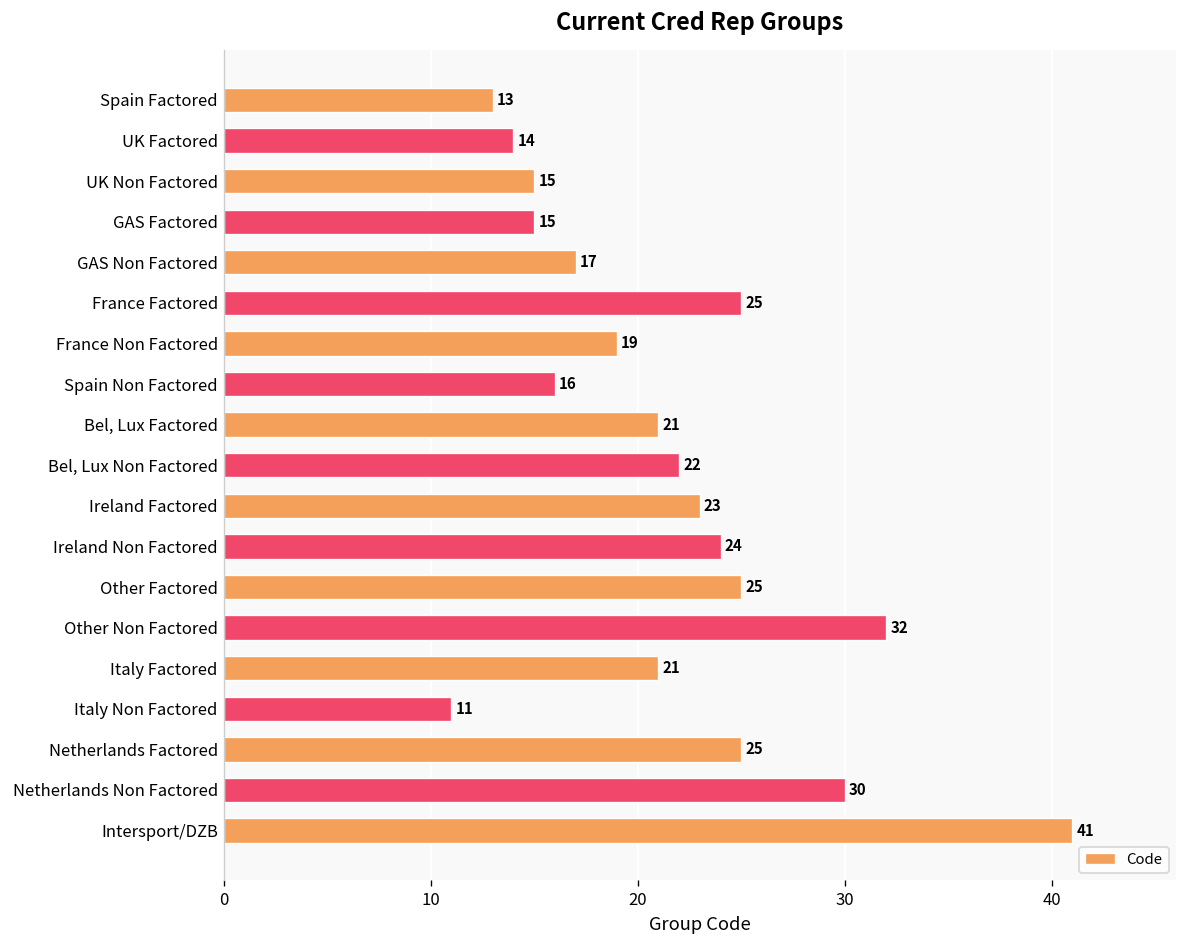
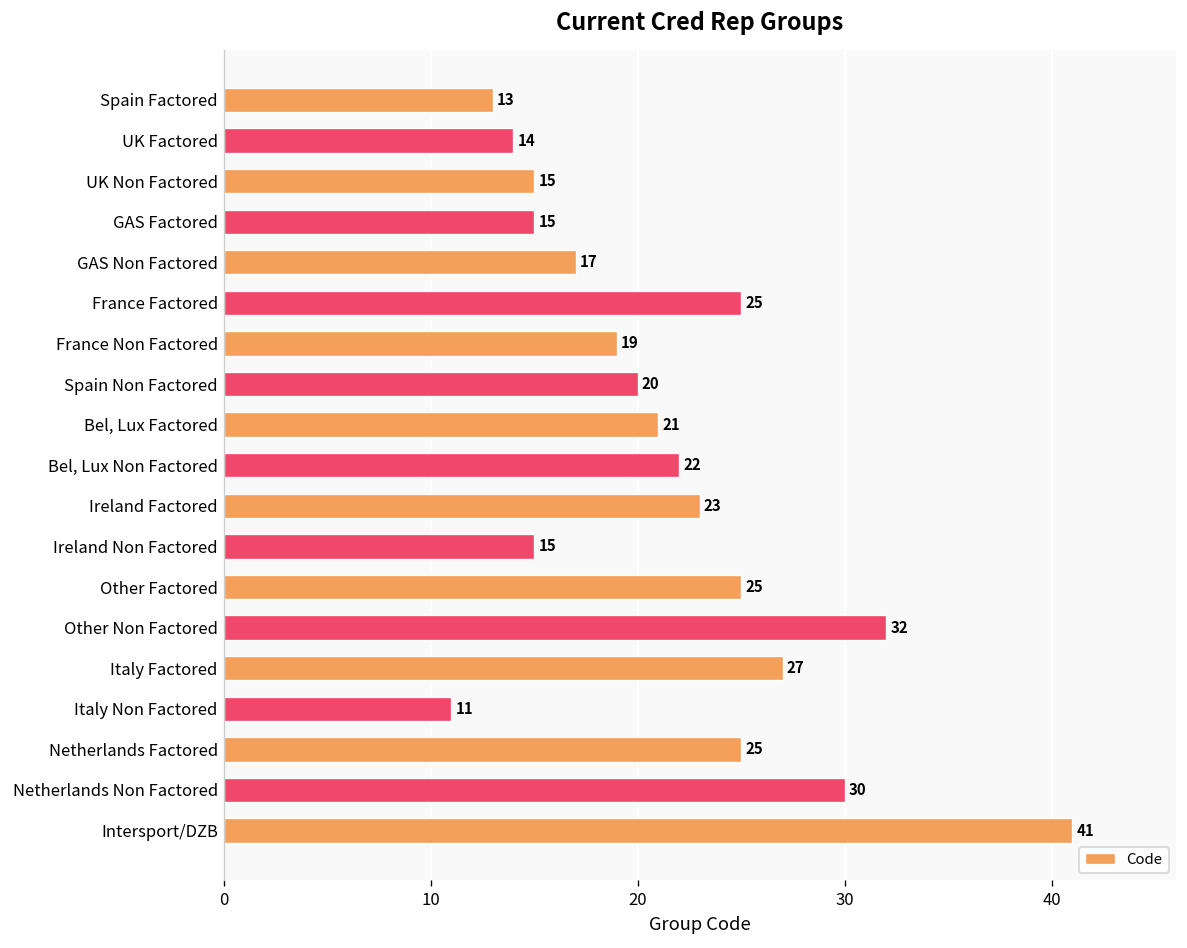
  {
    "Spain Factored": 13,
    "UK Factored": 14,
    "UK Non Factored": 15,
    "GAS Factored": 15,
    "GAS Non Factored": 17,
    "France Factored": 25,
    "France Non Factored": 19,
-   "Spain Non Factored": 16,
+   "Spain Non Factored": 20,
    "Bel, Lux Factored": 21,
    "Bel, Lux Non Factored": 22,
    "Ireland Factored": 23,
-   "Ireland Non Factored": 24,
+   "Ireland Non Factored": 15,
    "Other Factored": 25,
    "Other Non Factored": 32,
-   "Italy Factored": 21,
+   "Italy Factored": 27,
    "Italy Non Factored": 11,
    "Netherlands Factored": 25,
    "Netherlands Non Factored": 30,
    "Intersport/DZB": 41
  }
